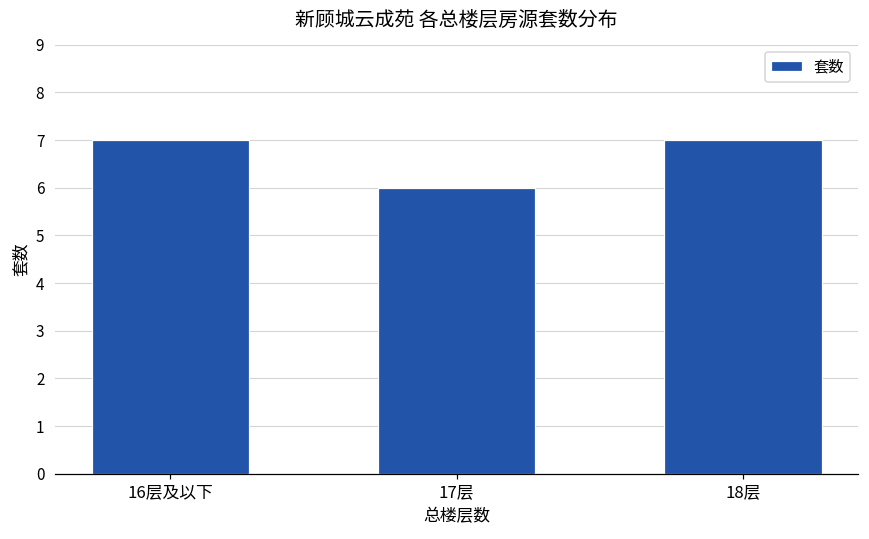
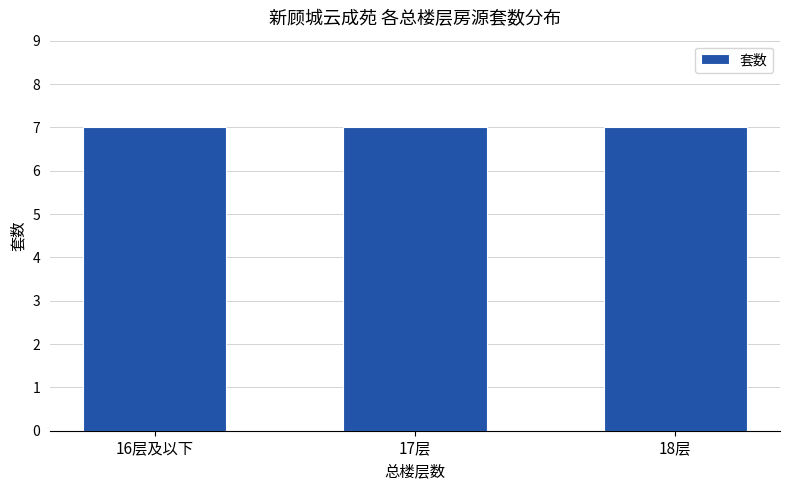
  {
    "16层及以下": 7,
-   "17层": 6,
+   "17层": 7,
    "18层": 7
  }
